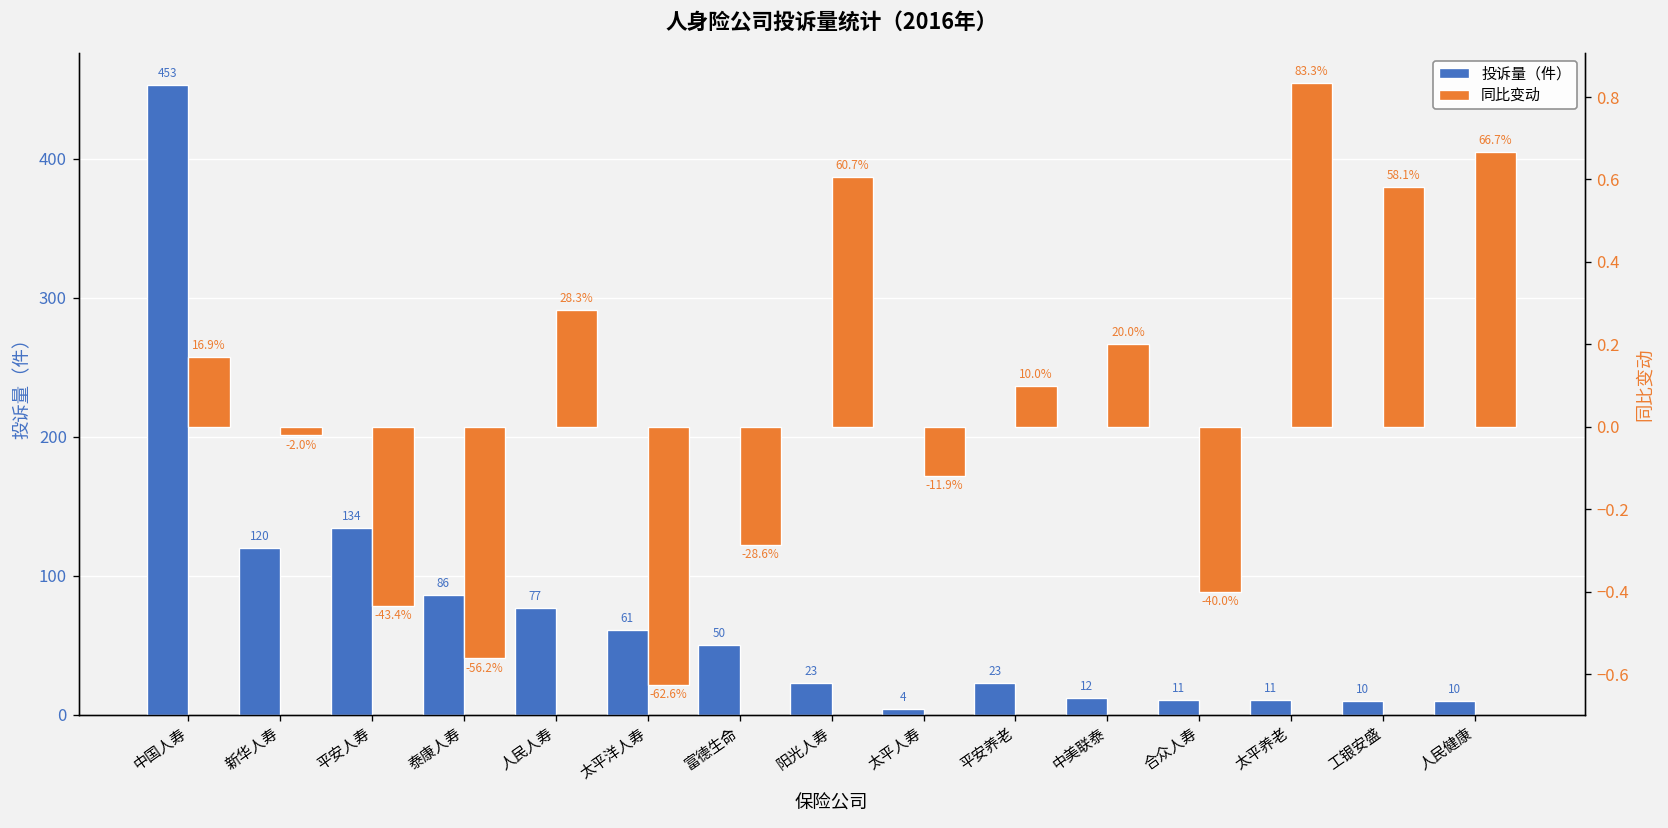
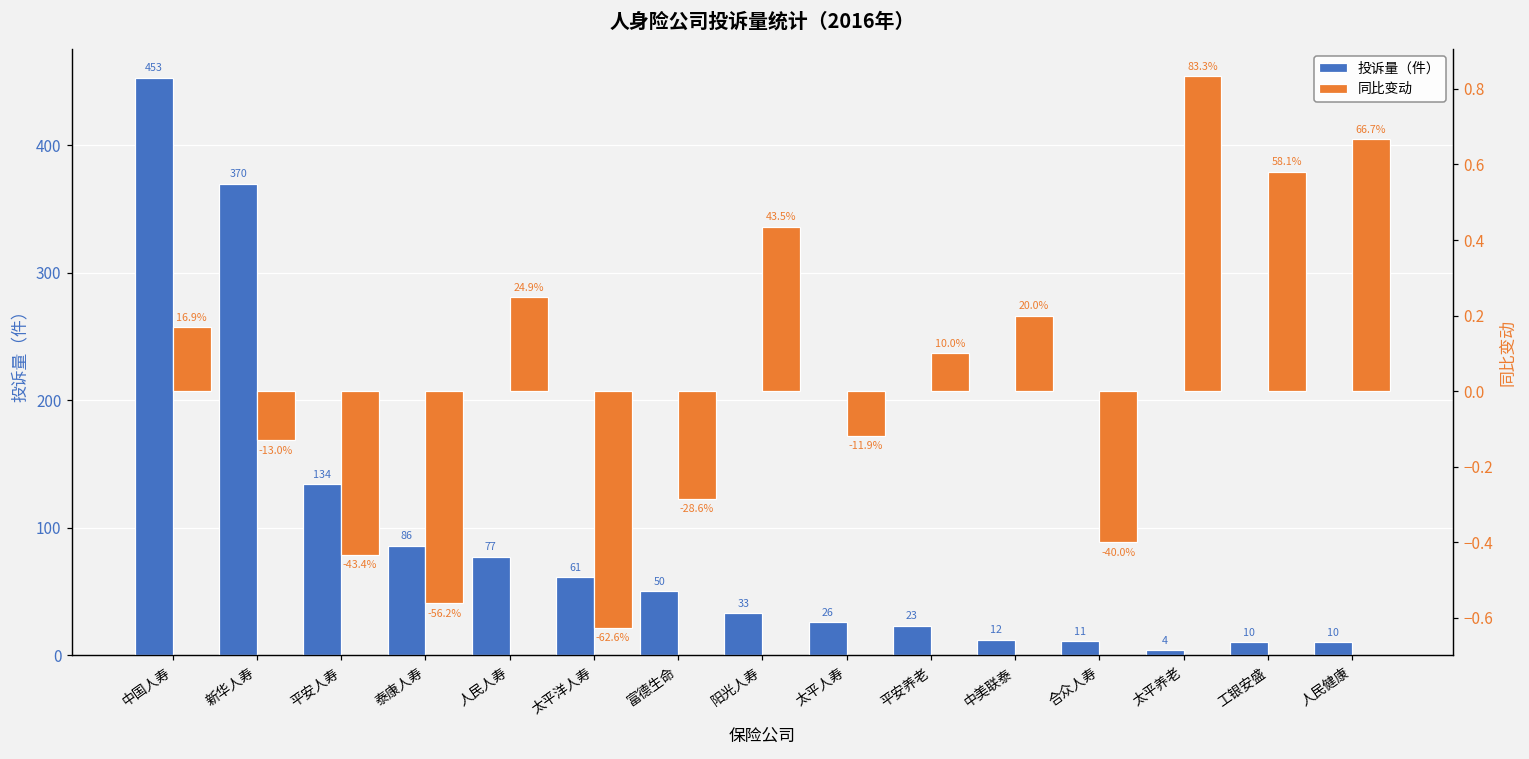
  {
    "投诉量（件）": {
      "中国人寿": "453",
-     "新华人寿": "120",
+     "新华人寿": "370",
      "平安人寿": "134",
      "泰康人寿": "86",
      "人民人寿": "77",
      "太平洋人寿": "61",
      "富德生命": "50",
-     "阳光人寿": "23",
-     "太平人寿": "4",
+     "阳光人寿": "33",
+     "太平人寿": "26",
      "平安养老": "23",
      "中美联泰": "12",
      "合众人寿": "11",
-     "太平养老": "11",
+     "太平养老": "4",
      "工银安盛": "10",
      "人民健康": "10"
    },
    "同比变动": {
      "中国人寿": "16.9%",
-     "新华人寿": "-2.0%",
+     "新华人寿": "-13.0%",
      "平安人寿": "-43.4%",
      "泰康人寿": "-56.2%",
-     "人民人寿": "28.3%",
+     "人民人寿": "24.9%",
      "太平洋人寿": "-62.6%",
      "富德生命": "-28.6%",
-     "阳光人寿": "60.7%",
+     "阳光人寿": "43.5%",
      "太平人寿": "-11.9%",
      "平安养老": "10.0%",
      "中美联泰": "20.0%",
      "合众人寿": "-40.0%",
      "太平养老": "83.3%",
      "工银安盛": "58.1%",
      "人民健康": "66.7%"
    }
  }
